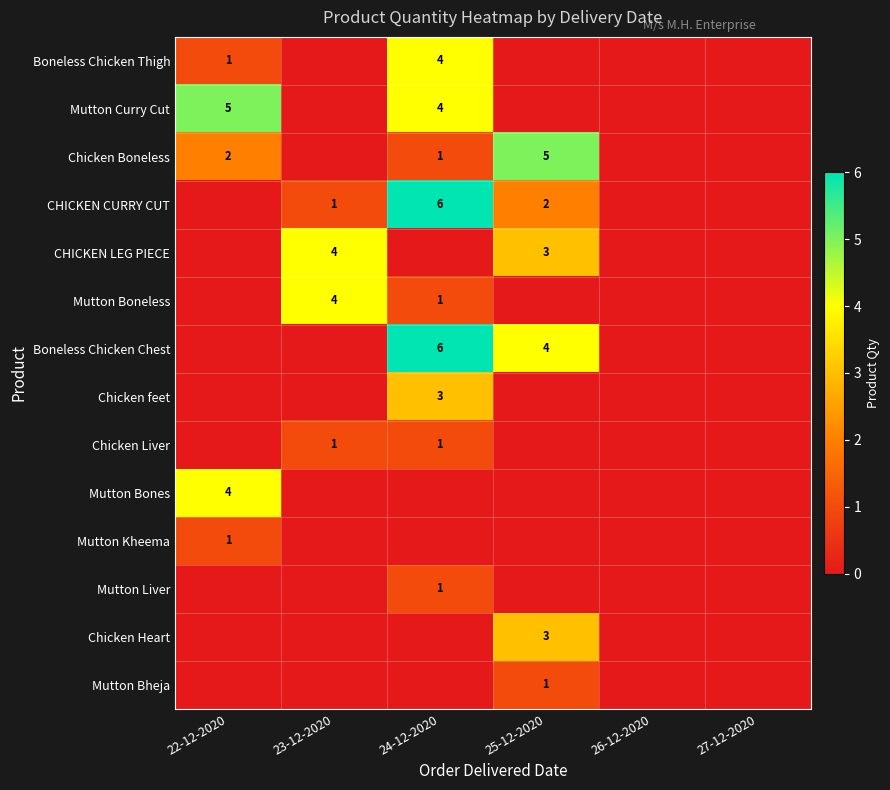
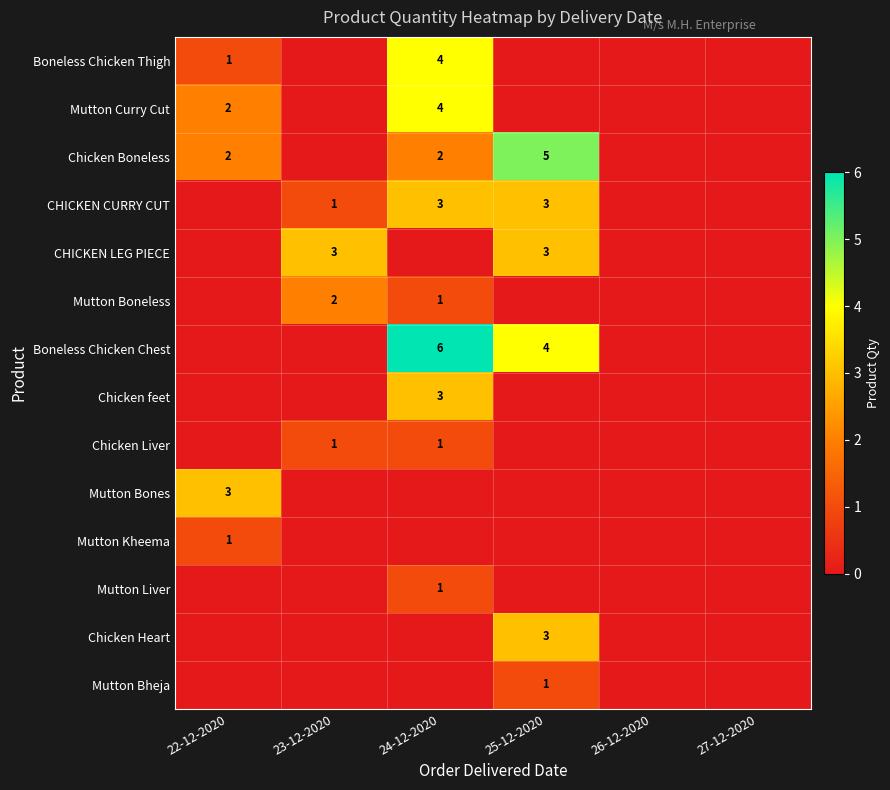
  {
    "Boneless Chicken Thigh": {
      "22-12-2020": 1,
      "24-12-2020": 4
    },
    "Mutton Curry Cut": {
-     "22-12-2020": 5,
+     "22-12-2020": 2,
      "24-12-2020": 4
    },
    "Chicken Boneless": {
      "22-12-2020": 2,
-     "24-12-2020": 1,
+     "24-12-2020": 2,
      "25-12-2020": 5
    },
    "CHICKEN CURRY CUT": {
      "23-12-2020": 1,
-     "24-12-2020": 6,
-     "25-12-2020": 2
+     "24-12-2020": 3,
+     "25-12-2020": 3
    },
    "CHICKEN LEG PIECE": {
-     "23-12-2020": 4,
+     "23-12-2020": 3,
      "25-12-2020": 3
    },
    "Mutton Boneless": {
-     "23-12-2020": 4,
+     "23-12-2020": 2,
      "24-12-2020": 1
    },
    "Boneless Chicken Chest": {
      "24-12-2020": 6,
      "25-12-2020": 4
    },
    "Chicken feet": {
      "24-12-2020": 3
    },
    "Chicken Liver": {
      "23-12-2020": 1,
      "24-12-2020": 1
    },
    "Mutton Bones": {
-     "22-12-2020": 4
+     "22-12-2020": 3
    },
    "Mutton Kheema": {
      "22-12-2020": 1
    },
    "Mutton Liver": {
      "24-12-2020": 1
    },
    "Chicken Heart": {
      "25-12-2020": 3
    },
    "Mutton Bheja": {
      "25-12-2020": 1
    }
  }
